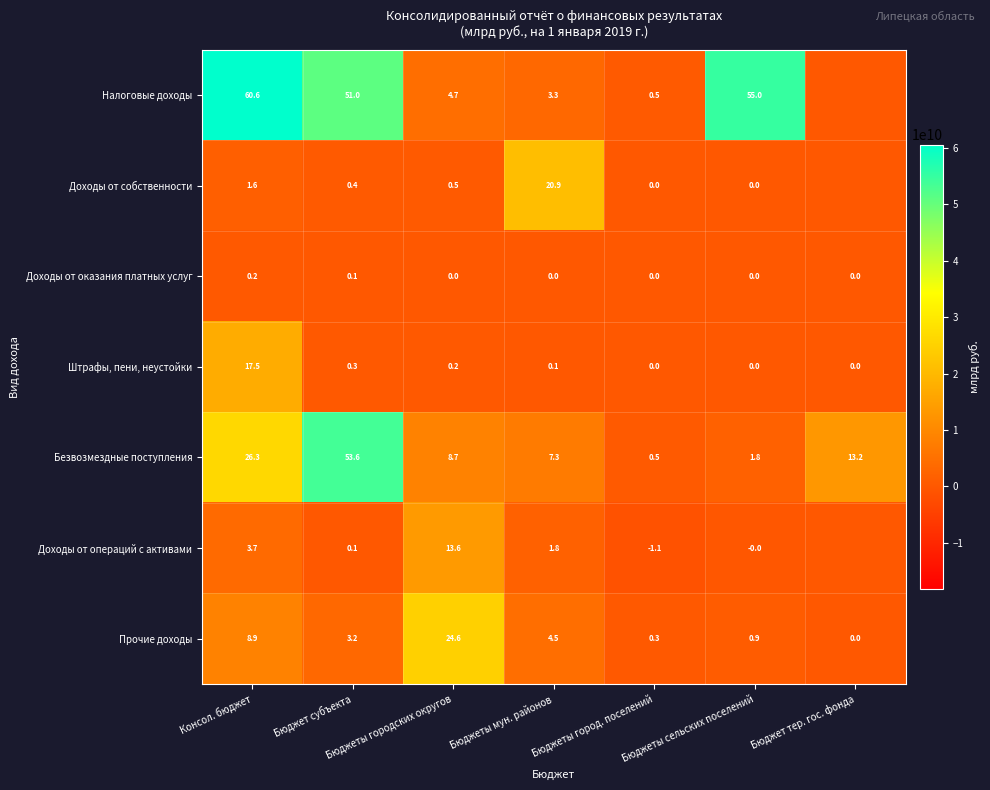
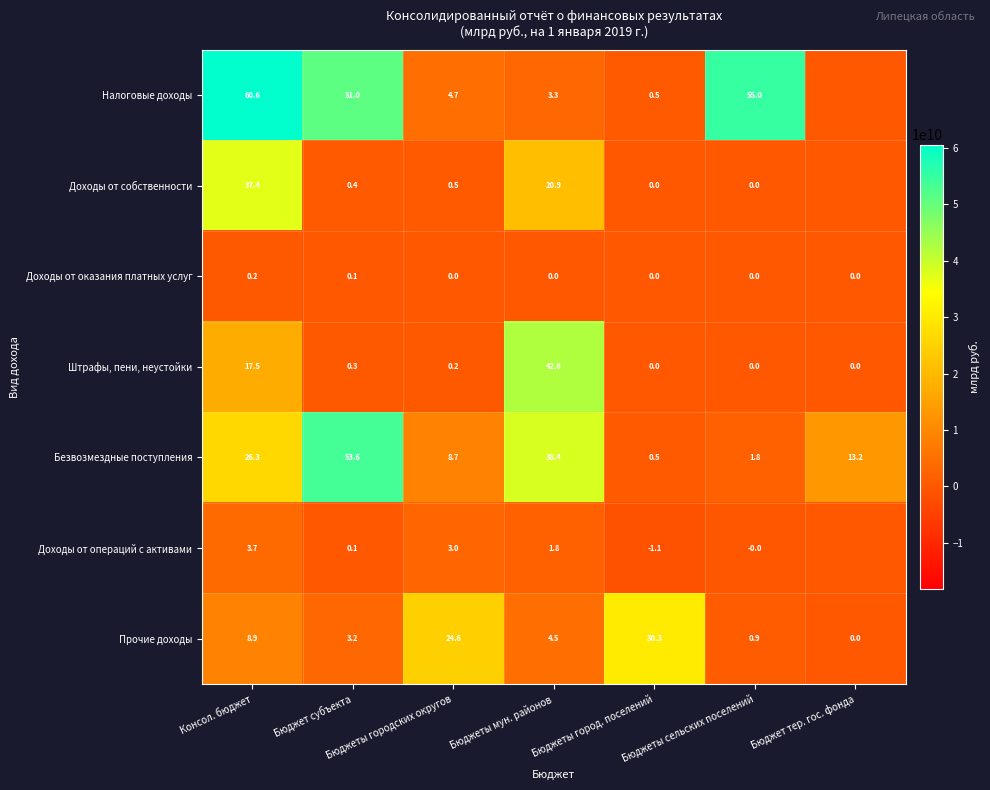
  {
    "Налоговые доходы": {
      "Консол. бюджет": 60.6,
      "Бюджет субъекта": 51.0,
      "Бюджеты городских округов": 4.7,
      "Бюджеты мун. районов": 3.3,
      "Бюджеты город. поселений": 0.5,
      "Бюджеты сельских поселений": 55.0
    },
    "Доходы от собственности": {
-     "Консол. бюджет": 1.6,
+     "Консол. бюджет": 37.4,
      "Бюджет субъекта": 0.4,
      "Бюджеты городских округов": 0.5,
      "Бюджеты мун. районов": 20.9,
      "Бюджеты город. поселений": 0.0,
      "Бюджеты сельских поселений": 0.0
    },
    "Доходы от оказания платных услуг": {
      "Консол. бюджет": 0.2,
      "Бюджет субъекта": 0.1,
      "Бюджеты городских округов": 0.0,
      "Бюджеты мун. районов": 0.0,
      "Бюджеты город. поселений": 0.0,
      "Бюджеты сельских поселений": 0.0,
      "Бюджет тер. гос. фонда": 0.0
    },
    "Штрафы, пени, неустойки": {
      "Консол. бюджет": 17.5,
      "Бюджет субъекта": 0.3,
      "Бюджеты городских округов": 0.2,
-     "Бюджеты мун. районов": 0.1,
+     "Бюджеты мун. районов": 42.6,
      "Бюджеты город. поселений": 0.0,
      "Бюджеты сельских поселений": 0.0,
      "Бюджет тер. гос. фонда": 0.0
    },
    "Безвозмездные поступления": {
      "Консол. бюджет": 26.3,
      "Бюджет субъекта": 53.6,
      "Бюджеты городских округов": 8.7,
-     "Бюджеты мун. районов": 7.3,
+     "Бюджеты мун. районов": 38.4,
      "Бюджеты город. поселений": 0.5,
      "Бюджеты сельских поселений": 1.8,
      "Бюджет тер. гос. фонда": 13.2
    },
    "Доходы от операций с активами": {
      "Консол. бюджет": 3.7,
      "Бюджет субъекта": 0.1,
-     "Бюджеты городских округов": 13.6,
+     "Бюджеты городских округов": 3.0,
      "Бюджеты мун. районов": 1.8,
      "Бюджеты город. поселений": -1.1,
      "Бюджеты сельских поселений": -0.0
    },
    "Прочие доходы": {
      "Консол. бюджет": 8.9,
      "Бюджет субъекта": 3.2,
      "Бюджеты городских округов": 24.6,
      "Бюджеты мун. районов": 4.5,
-     "Бюджеты город. поселений": 0.3,
+     "Бюджеты город. поселений": 30.3,
      "Бюджеты сельских поселений": 0.9,
      "Бюджет тер. гос. фонда": 0.0
    }
  }
